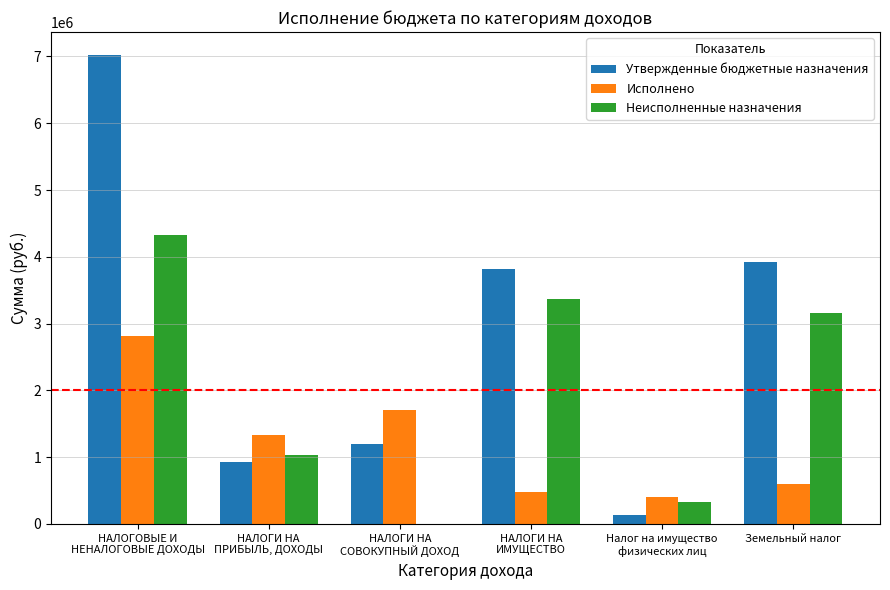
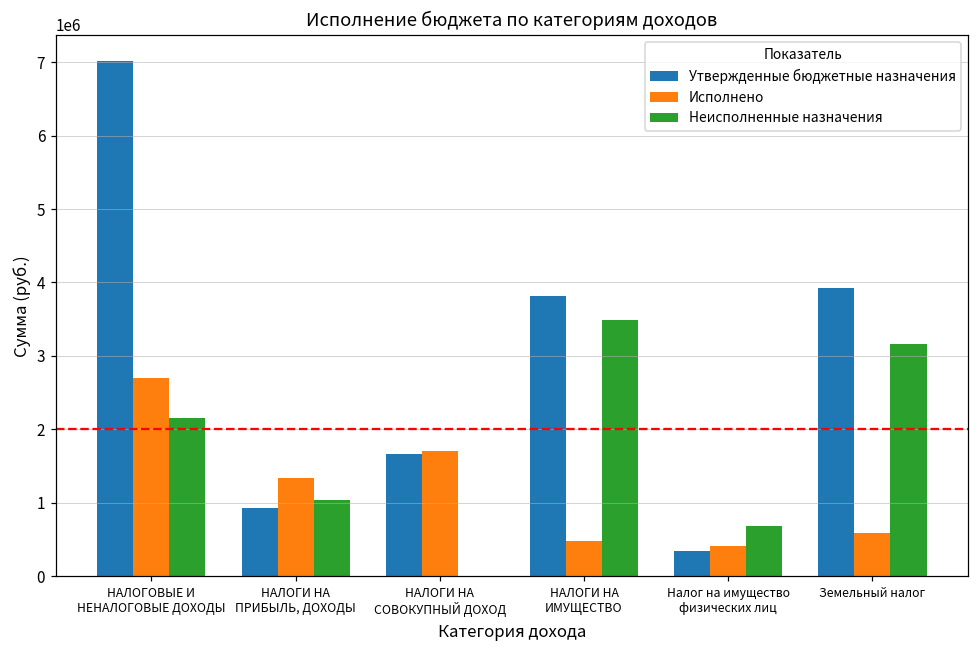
  {
    "Утвержденные бюджетные назначения": {
      "НАЛОГОВЫЕ И НЕНАЛОГОВЫЕ ДОХОДЫ": 7000000,
      "НАЛОГИ НА ПРИБЫЛЬ, ДОХОДЫ": 900000,
-     "НАЛОГИ НА СОВОКУПНЫЙ ДОХОД": 1200000,
+     "НАЛОГИ НА СОВОКУПНЫЙ ДОХОД": 1700000,
      "НАЛОГИ НА ИМУЩЕСТВО": 3800000,
-     "Налог на имущество физических лиц": 100000,
+     "Налог на имущество физических лиц": 300000,
      "Земельный налог": 3900000
    },
    "Исполнено": {
-     "НАЛОГОВЫЕ И НЕНАЛОГОВЫЕ ДОХОДЫ": 2800000,
+     "НАЛОГОВЫЕ И НЕНАЛОГОВЫЕ ДОХОДЫ": 2700000,
      "НАЛОГИ НА ПРИБЫЛЬ, ДОХОДЫ": 1300000,
      "НАЛОГИ НА СОВОКУПНЫЙ ДОХОД": 1700000,
      "НАЛОГИ НА ИМУЩЕСТВО": 500000,
      "Налог на имущество физических лиц": 400000,
      "Земельный налог": 600000
    },
    "Неисполненные назначения": {
-     "НАЛОГОВЫЕ И НЕНАЛОГОВЫЕ ДОХОДЫ": 4300000,
+     "НАЛОГОВЫЕ И НЕНАЛОГОВЫЕ ДОХОДЫ": 2200000,
      "НАЛОГИ НА ПРИБЫЛЬ, ДОХОДЫ": 1000000,
      "НАЛОГИ НА СОВОКУПНЫЙ ДОХОД": 0,
-     "НАЛОГИ НА ИМУЩЕСТВО": 3400000,
-     "Налог на имущество физических лиц": 300000,
+     "НАЛОГИ НА ИМУЩЕСТВО": 3500000,
+     "Налог на имущество физических лиц": 700000,
      "Земельный налог": 3200000
    }
  }
